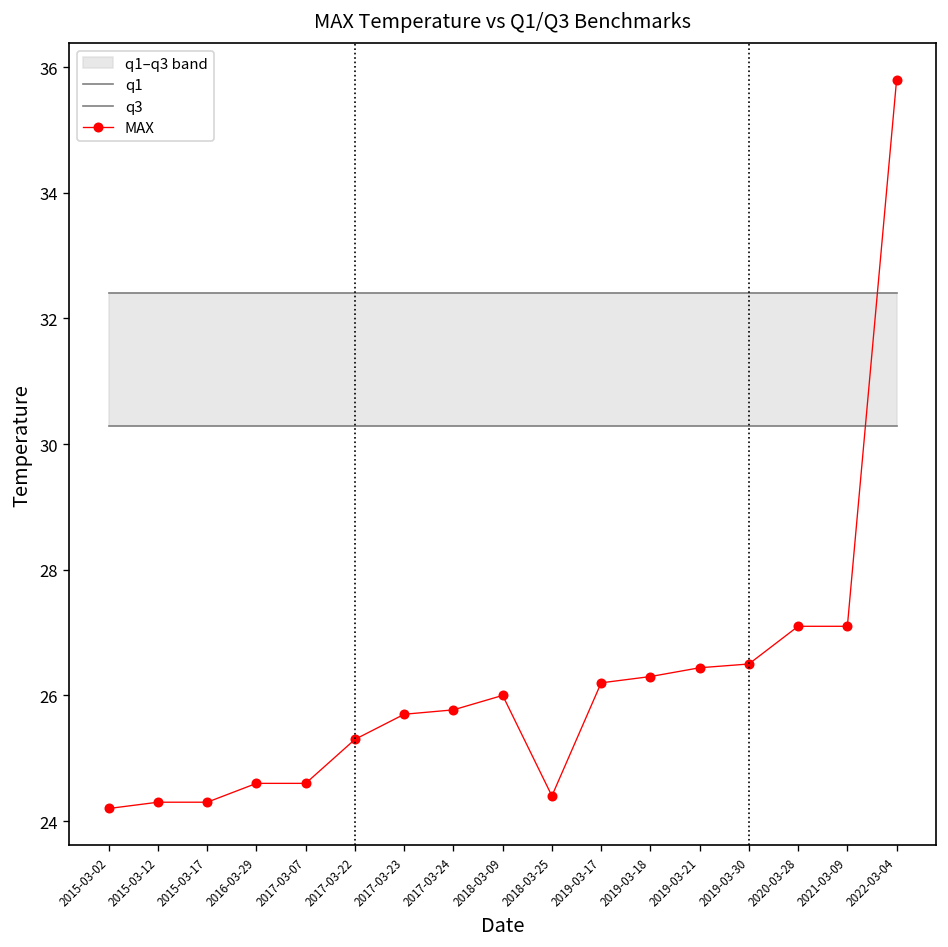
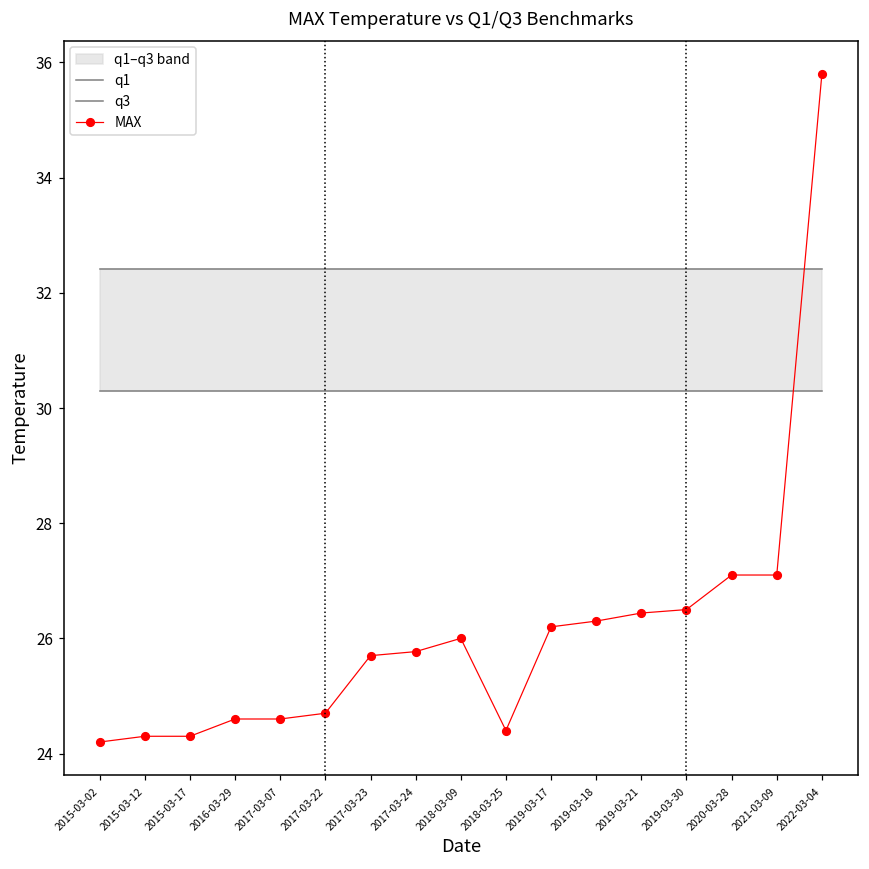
  {
    "q1": {
      "2015-03-02": 30.3,
      "2015-03-12": 30.3,
      "2015-03-17": 30.3,
      "2016-03-29": 30.3,
      "2017-03-07": 30.3,
      "2017-03-22": 30.3,
      "2017-03-23": 30.3,
      "2017-03-24": 30.3,
      "2018-03-09": 30.3,
      "2018-03-25": 30.3,
      "2019-03-17": 30.3,
      "2019-03-18": 30.3,
      "2019-03-21": 30.3,
      "2019-03-30": 30.3,
      "2020-03-28": 30.3,
      "2021-03-09": 30.3,
      "2022-03-04": 30.3
    },
    "q1–q3 band": {
      "2015-03-02": 32.4,
      "2015-03-12": 32.4,
      "2015-03-17": 32.4,
      "2016-03-29": 32.4,
      "2017-03-07": 32.4,
      "2017-03-22": 32.4,
      "2017-03-23": 32.4,
      "2017-03-24": 32.4,
      "2018-03-09": 32.4,
      "2018-03-25": 32.4,
      "2019-03-17": 32.4,
      "2019-03-18": 32.4,
      "2019-03-21": 32.4,
      "2019-03-30": 32.4,
      "2020-03-28": 32.4,
      "2021-03-09": 32.4,
      "2022-03-04": 32.4
    },
    "MAX": {
      "2015-03-02": 24.2,
      "2015-03-12": 24.3,
      "2015-03-17": 24.3,
      "2016-03-29": 24.6,
      "2017-03-07": 24.6,
-     "2017-03-22": 25.3,
+     "2017-03-22": 24.7,
      "2017-03-23": 25.7,
      "2017-03-24": 25.8,
      "2018-03-09": 26.0,
      "2018-03-25": 24.4,
      "2019-03-17": 26.2,
      "2019-03-18": 26.3,
      "2019-03-21": 26.4,
      "2019-03-30": 26.5,
      "2020-03-28": 27.1,
      "2021-03-09": 27.1,
      "2022-03-04": 35.8
    }
  }
